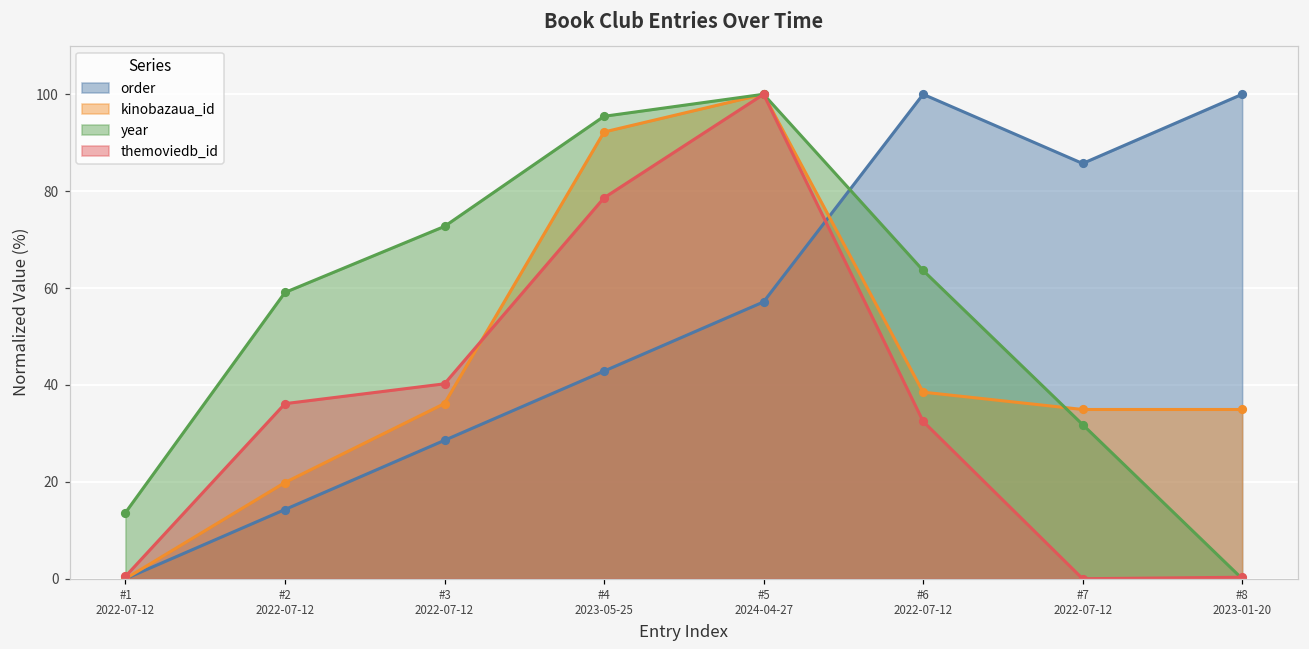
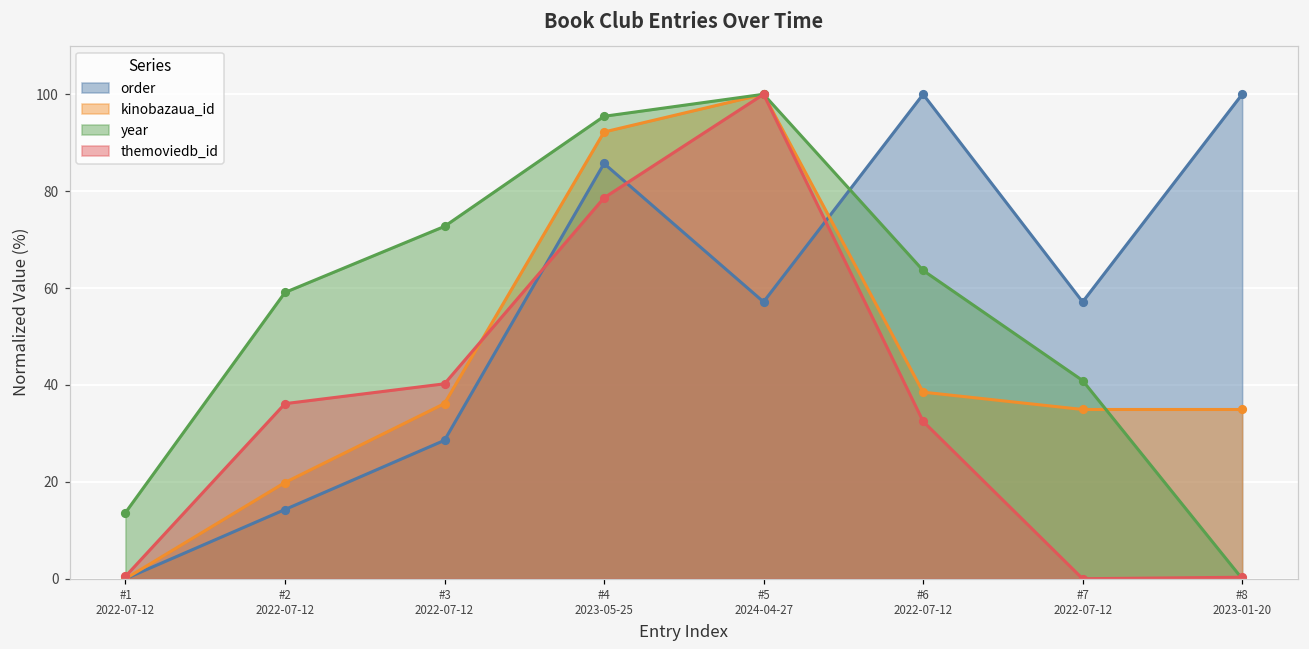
  {
    "order": {
      "#2 2022-07-12": 14,
      "#3 2022-07-12": 29,
-     "#4 2023-05-25": 43,
+     "#4 2023-05-25": 86,
      "#5 2024-04-27": 57,
      "#6 2022-07-12": 100,
-     "#7 2022-07-12": 86,
+     "#7 2022-07-12": 57,
      "#8 2023-01-20": 100
    },
    "year": {
      "#1 2022-07-12": 14,
      "#2 2022-07-12": 59,
      "#3 2022-07-12": 73,
      "#4 2023-05-25": 95,
      "#6 2022-07-12": 64,
-     "#7 2022-07-12": 32
+     "#7 2022-07-12": 41
    }
  }
